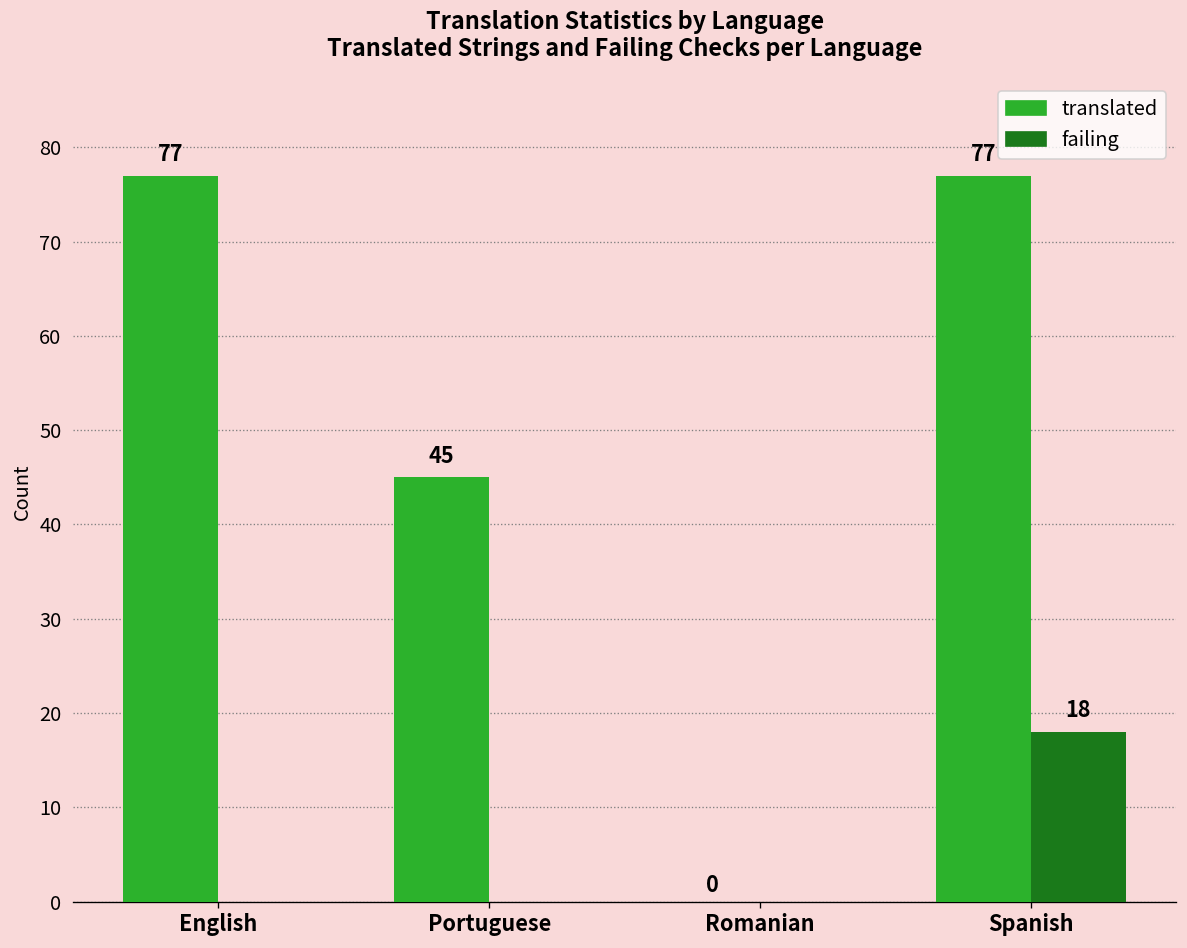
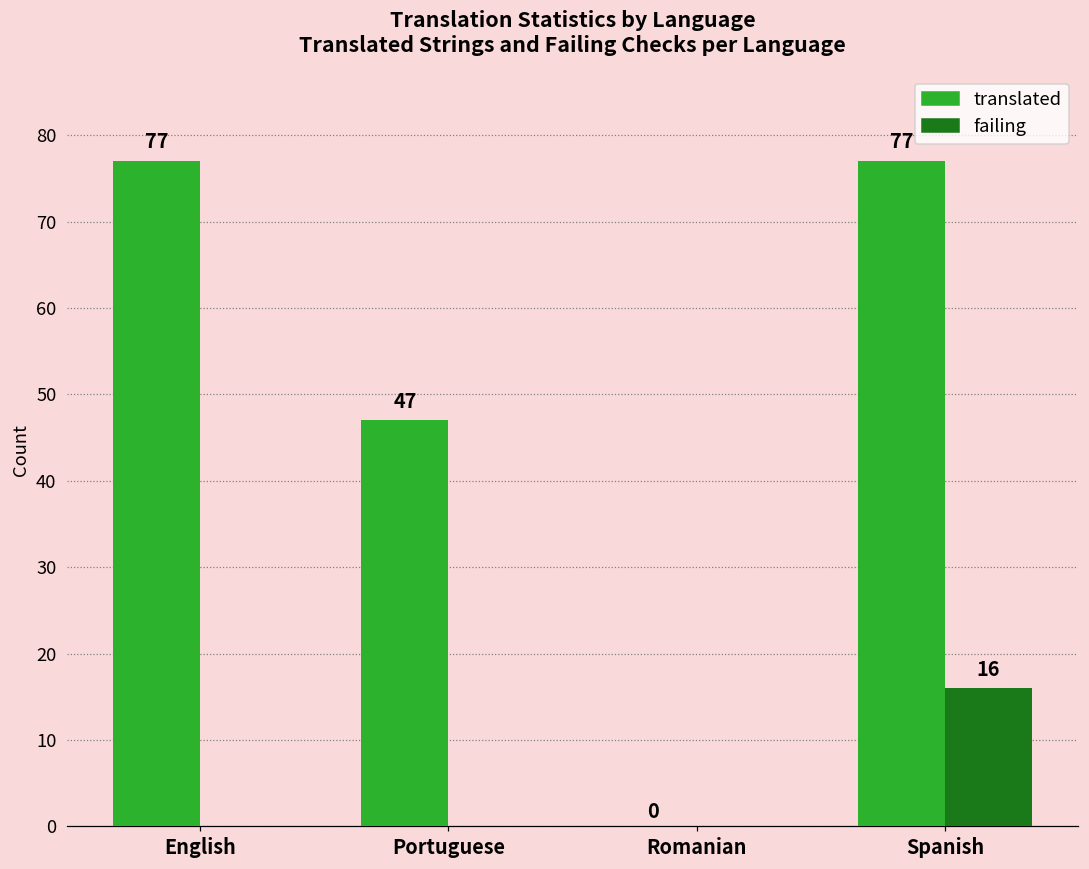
  {
    "translated": {
      "English": 77,
-     "Portuguese": 45,
+     "Portuguese": 47,
      "Romanian": 0,
      "Spanish": 77
    },
    "failing": {
-     "Spanish": 18
+     "Spanish": 16
    }
  }
